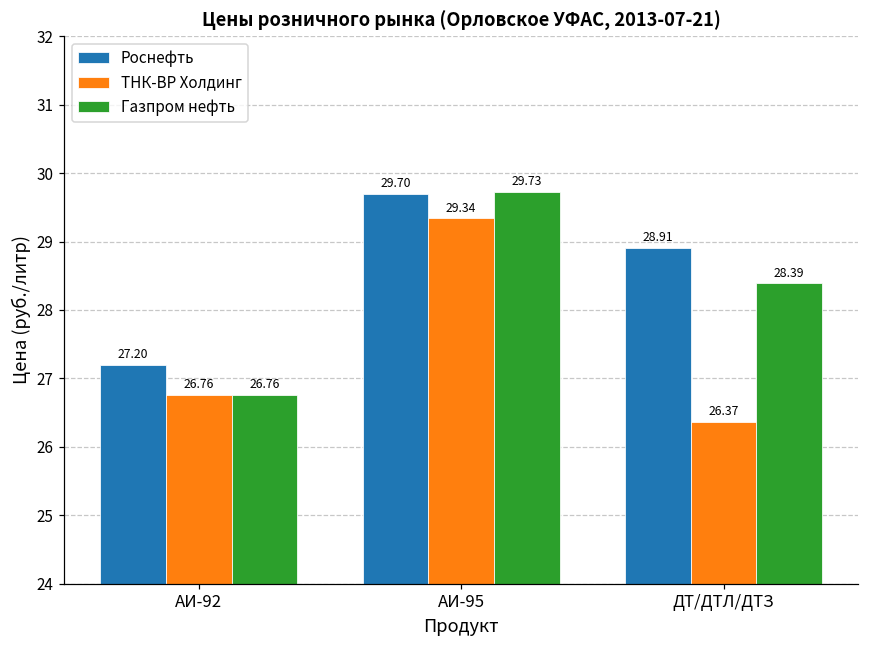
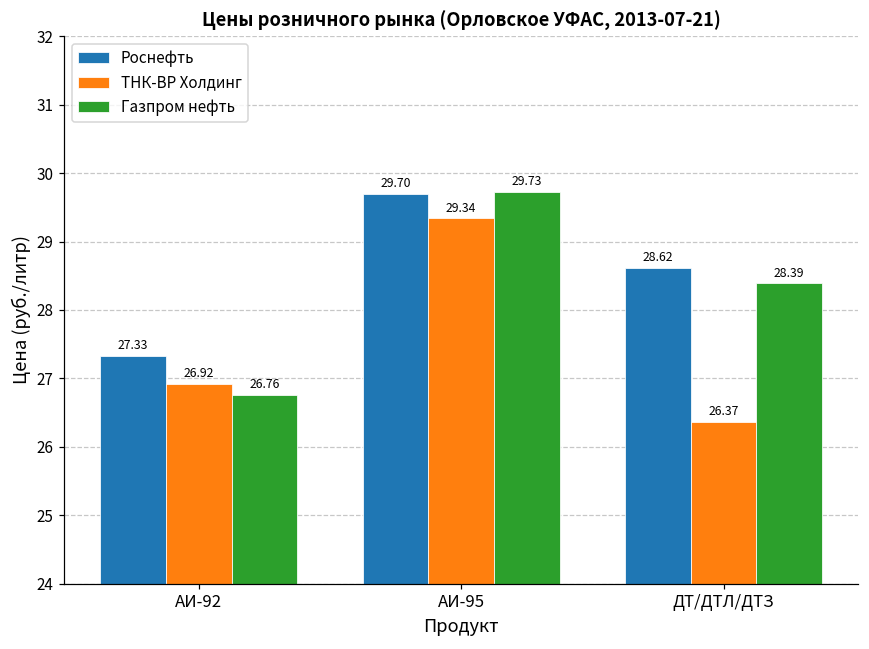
  {
    "Роснефть": {
-     "АИ-92": 27.20,
+     "АИ-92": 27.33,
      "АИ-95": 29.70,
-     "ДТ/ДТЛ/ДТЗ": 28.91
+     "ДТ/ДТЛ/ДТЗ": 28.62
    },
    "ТНК-ВР Холдинг": {
-     "АИ-92": 26.76,
+     "АИ-92": 26.92,
      "АИ-95": 29.34,
      "ДТ/ДТЛ/ДТЗ": 26.37
    },
    "Газпром нефть": {
      "АИ-92": 26.76,
      "АИ-95": 29.73,
      "ДТ/ДТЛ/ДТЗ": 28.39
    }
  }
